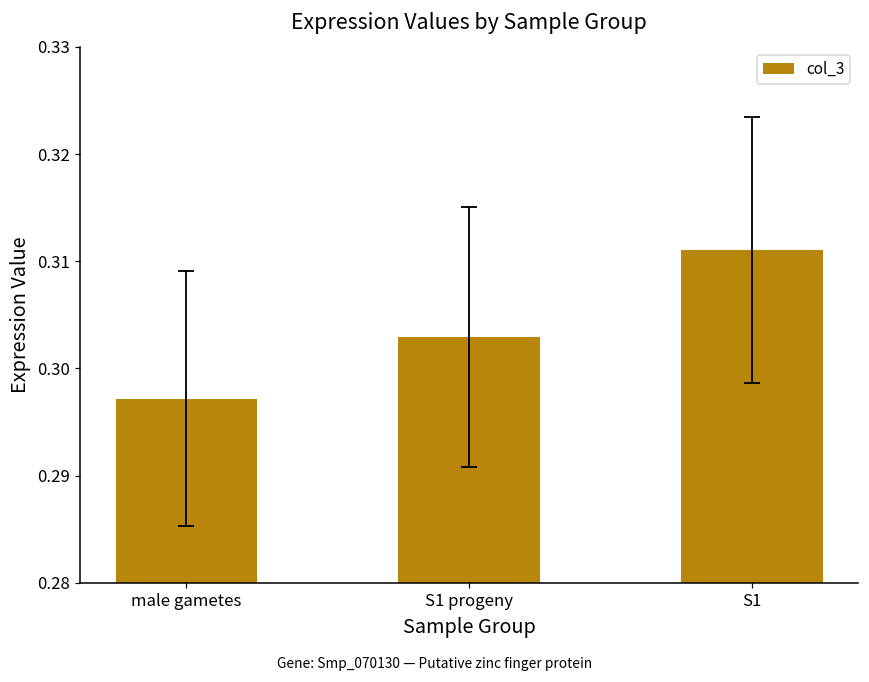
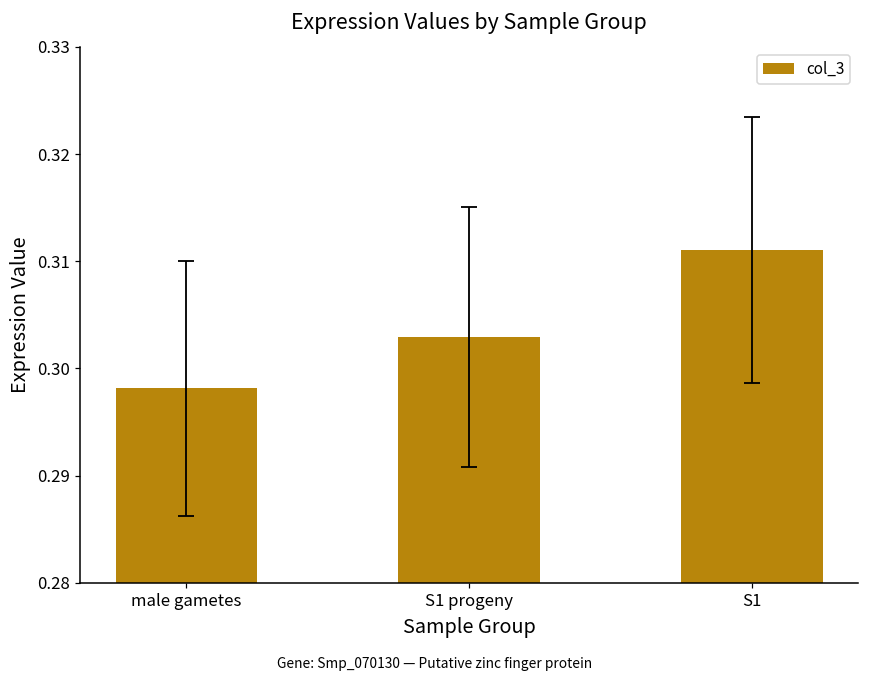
  {
    "col_3": {
-     "male gametes": 0.297,
+     "male gametes": 0.298,
      "S1 progeny": 0.303,
      "S1": 0.311
    }
  }
